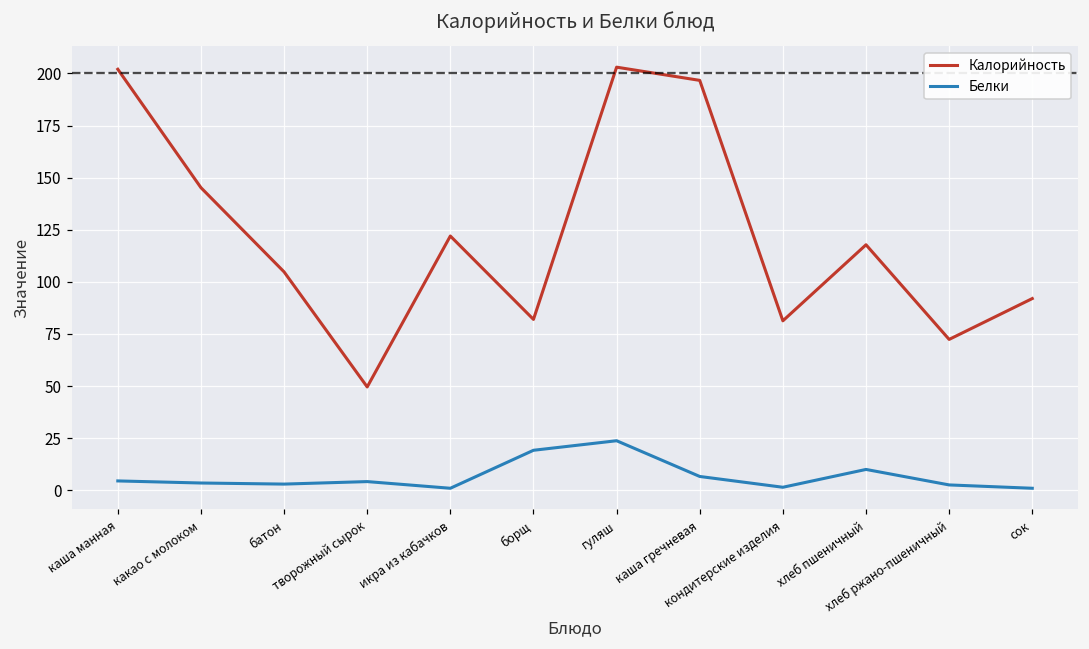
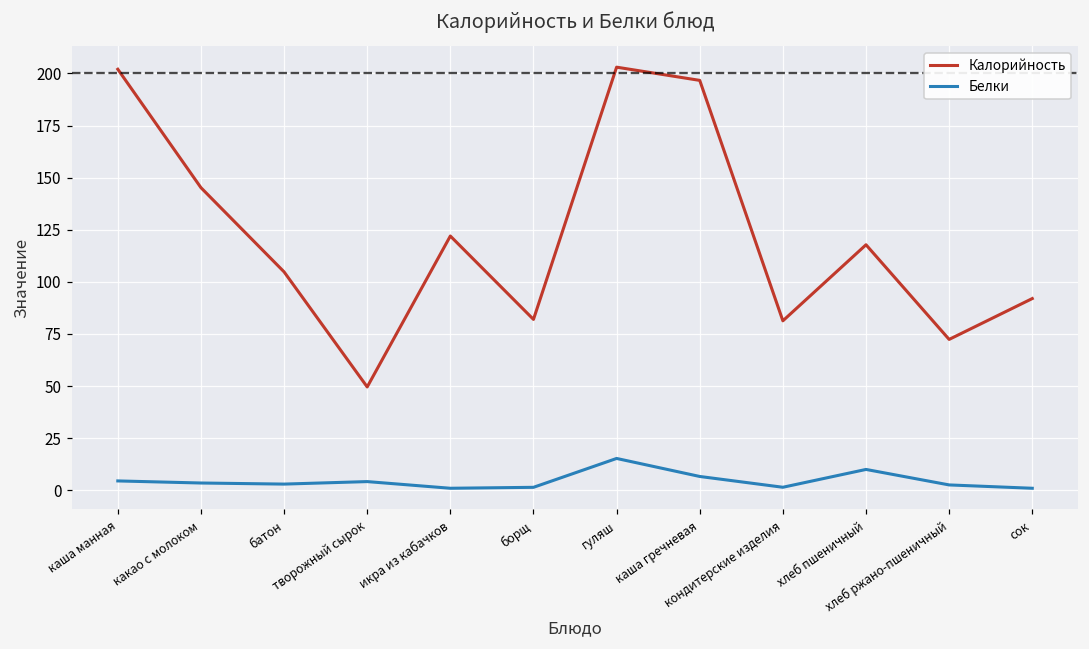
  {
    "Калорийность": {
      "каша манная": 202,
      "какао с молоком": 145,
      "батон": 105,
      "творожный сырок": 50,
      "икра из кабачков": 122,
      "борщ": 82,
      "гуляш": 203,
      "каша гречневая": 197,
      "кондитерские изделия": 81,
      "хлеб пшеничный": 118,
      "хлеб ржано-пшеничный": 72,
      "сок": 92
    },
    "Белки": {
      "каша манная": 5,
      "какао с молоком": 4,
      "батон": 3,
      "творожный сырок": 4,
      "икра из кабачков": 1,
-     "борщ": 19,
-     "гуляш": 24,
+     "борщ": 1,
+     "гуляш": 15,
      "каша гречневая": 7,
      "кондитерские изделия": 1,
      "хлеб пшеничный": 10,
      "хлеб ржано-пшеничный": 3,
      "сок": 1
    }
  }
